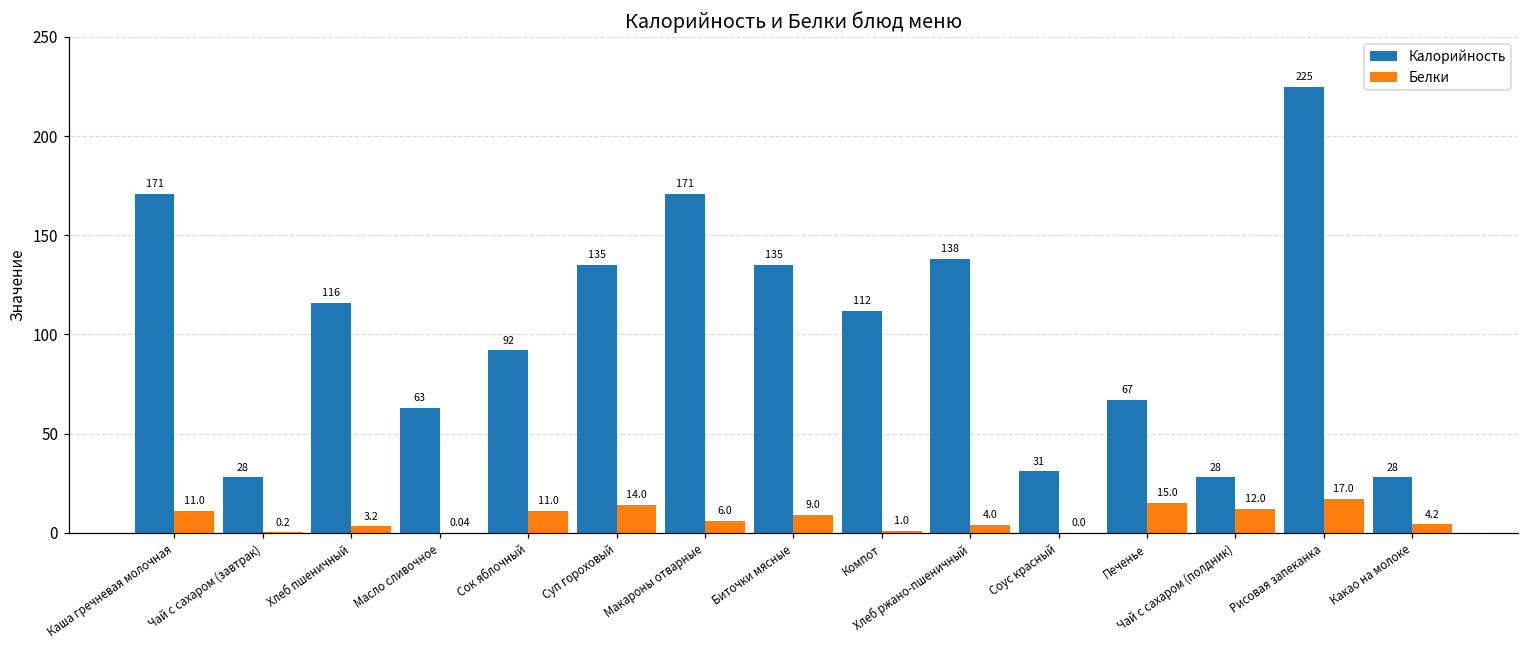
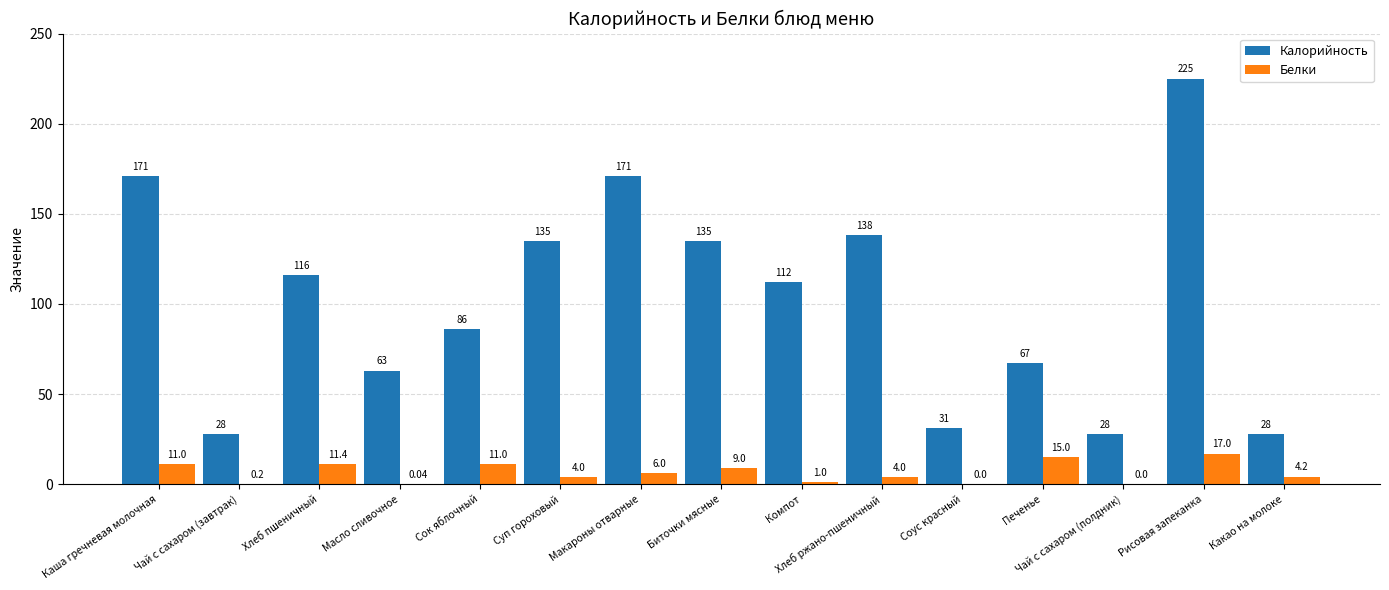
  {
    "Калорийность": {
      "Каша гречневая молочная": 171,
      "Чай с сахаром (завтрак)": 28,
      "Хлеб пшеничный": 116,
      "Масло сливочное": 63,
-     "Сок яблочный": 92,
+     "Сок яблочный": 86,
      "Суп гороховый": 135,
      "Макароны отварные": 171,
      "Биточки мясные": 135,
      "Компот": 112,
      "Хлеб ржано-пшеничный": 138,
      "Соус красный": 31,
      "Печенье": 67,
      "Чай с сахаром (полдник)": 28,
      "Рисовая запеканка": 225,
      "Какао на молоке": 28
    },
    "Белки": {
      "Каша гречневая молочная": 11.0,
      "Чай с сахаром (завтрак)": 0.2,
-     "Хлеб пшеничный": 3.2,
+     "Хлеб пшеничный": 11.4,
      "Масло сливочное": 0.04,
      "Сок яблочный": 11.0,
-     "Суп гороховый": 14.0,
+     "Суп гороховый": 4.0,
      "Макароны отварные": 6.0,
      "Биточки мясные": 9.0,
      "Компот": 1.0,
      "Хлеб ржано-пшеничный": 4.0,
      "Соус красный": 0.0,
      "Печенье": 15.0,
-     "Чай с сахаром (полдник)": 12.0,
+     "Чай с сахаром (полдник)": 0.0,
      "Рисовая запеканка": 17.0,
      "Какао на молоке": 4.2
    }
  }
